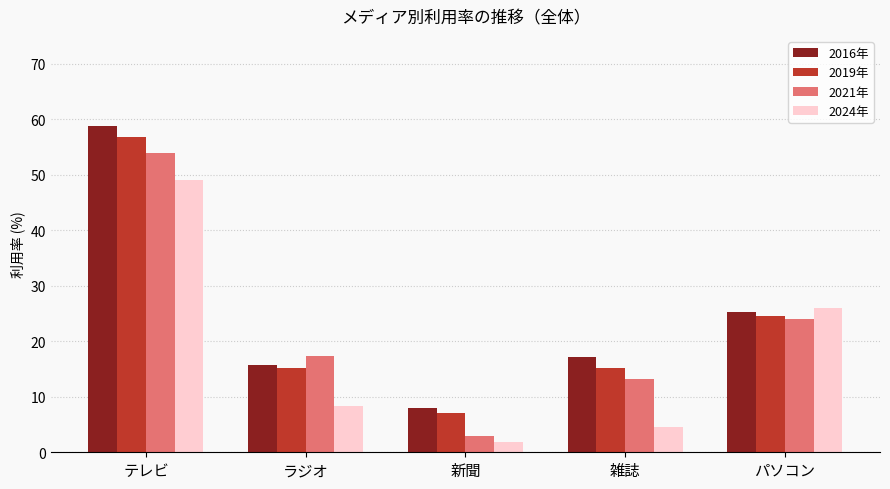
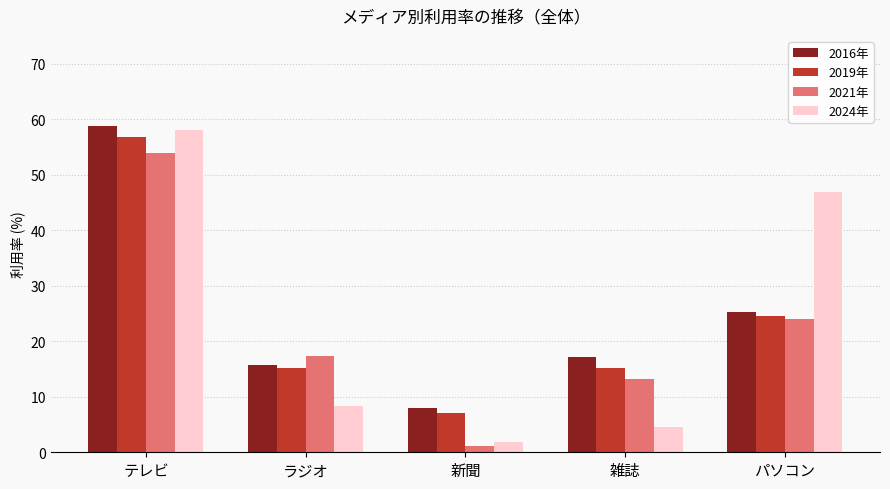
  {
    "2021年": {
      "テレビ": 54,
      "ラジオ": 17,
-     "新聞": 3,
+     "新聞": 1,
      "雑誌": 13,
      "パソコン": 24
    },
    "2024年": {
-     "テレビ": 49,
+     "テレビ": 58,
      "ラジオ": 8,
      "新聞": 2,
      "雑誌": 5,
-     "パソコン": 26
+     "パソコン": 47
    }
  }
